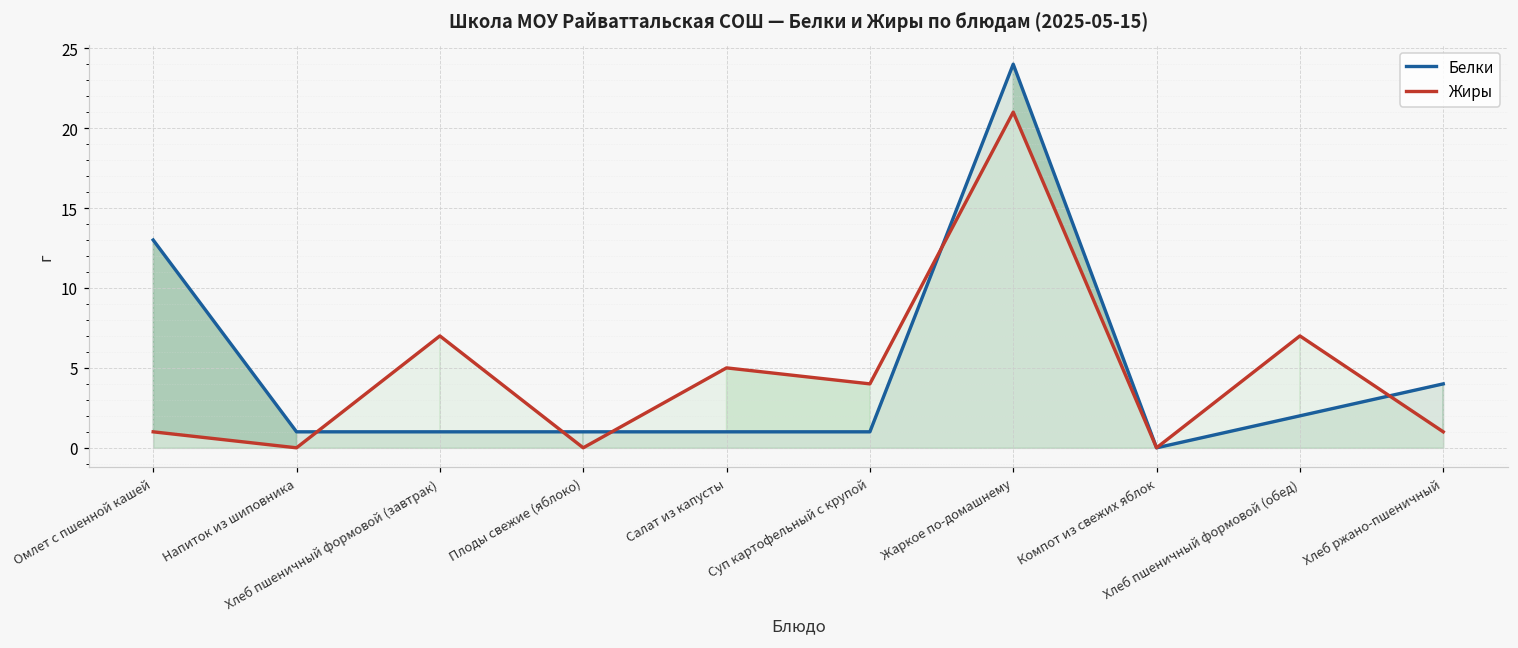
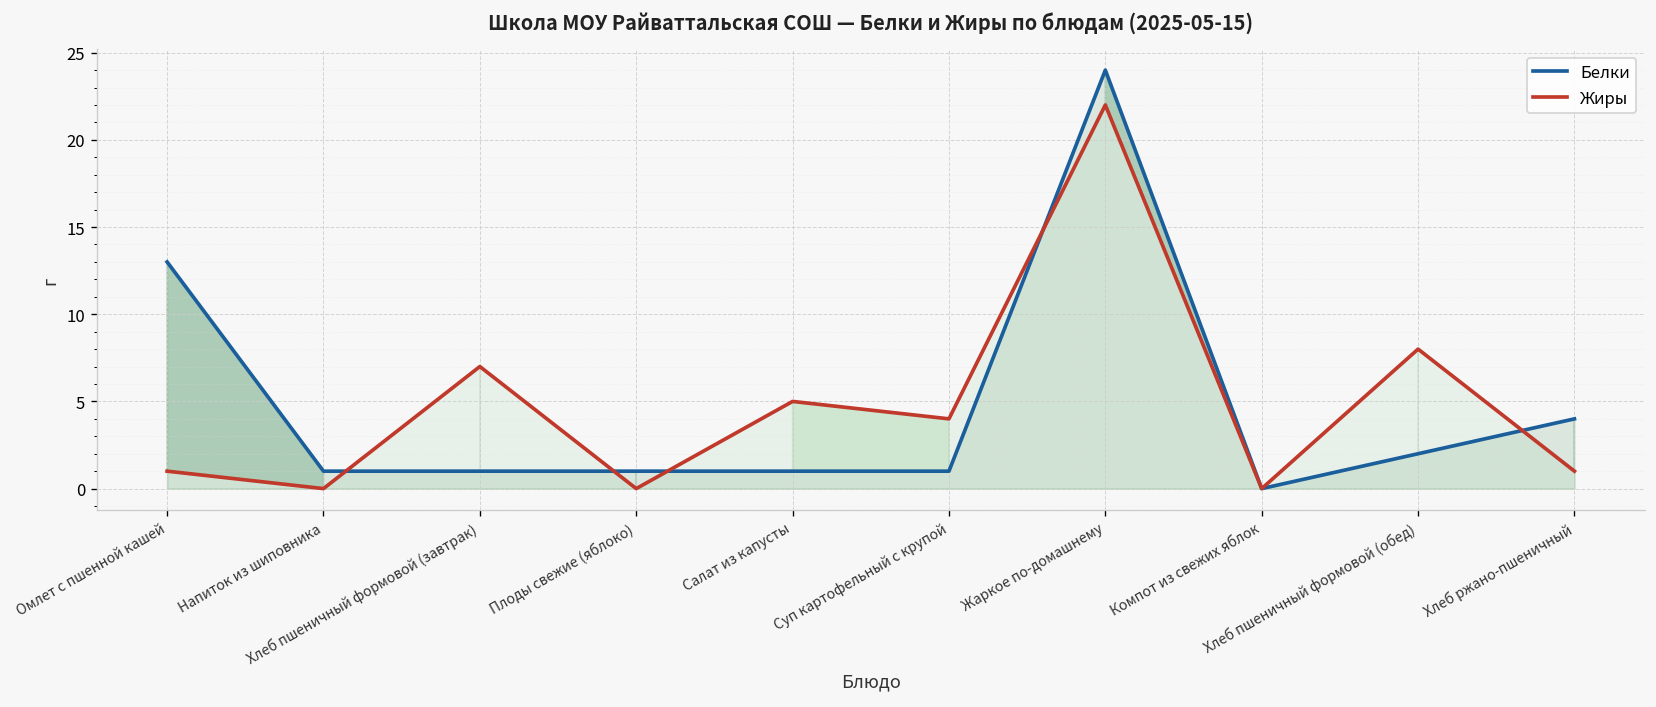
  {
    "Белки": {
      "Омлет с пшенной кашей": 13,
      "Напиток из шиповника": 1,
      "Хлеб пшеничный формовой (завтрак)": 1,
      "Плоды свежие (яблоко)": 1,
      "Салат из капусты": 1,
      "Суп картофельный с крупой": 1,
      "Жаркое по-домашнему": 24,
      "Хлеб пшеничный формовой (обед)": 2,
      "Хлеб ржано-пшеничный": 4
    },
    "Жиры": {
      "Омлет с пшенной кашей": 1,
      "Напиток из шиповника": 0,
      "Хлеб пшеничный формовой (завтрак)": 7,
      "Плоды свежие (яблоко)": 0,
      "Салат из капусты": 5,
      "Суп картофельный с крупой": 4,
-     "Жаркое по-домашнему": 21,
-     "Хлеб пшеничный формовой (обед)": 7,
+     "Жаркое по-домашнему": 22,
+     "Хлеб пшеничный формовой (обед)": 8,
      "Хлеб ржано-пшеничный": 1
    }
  }
